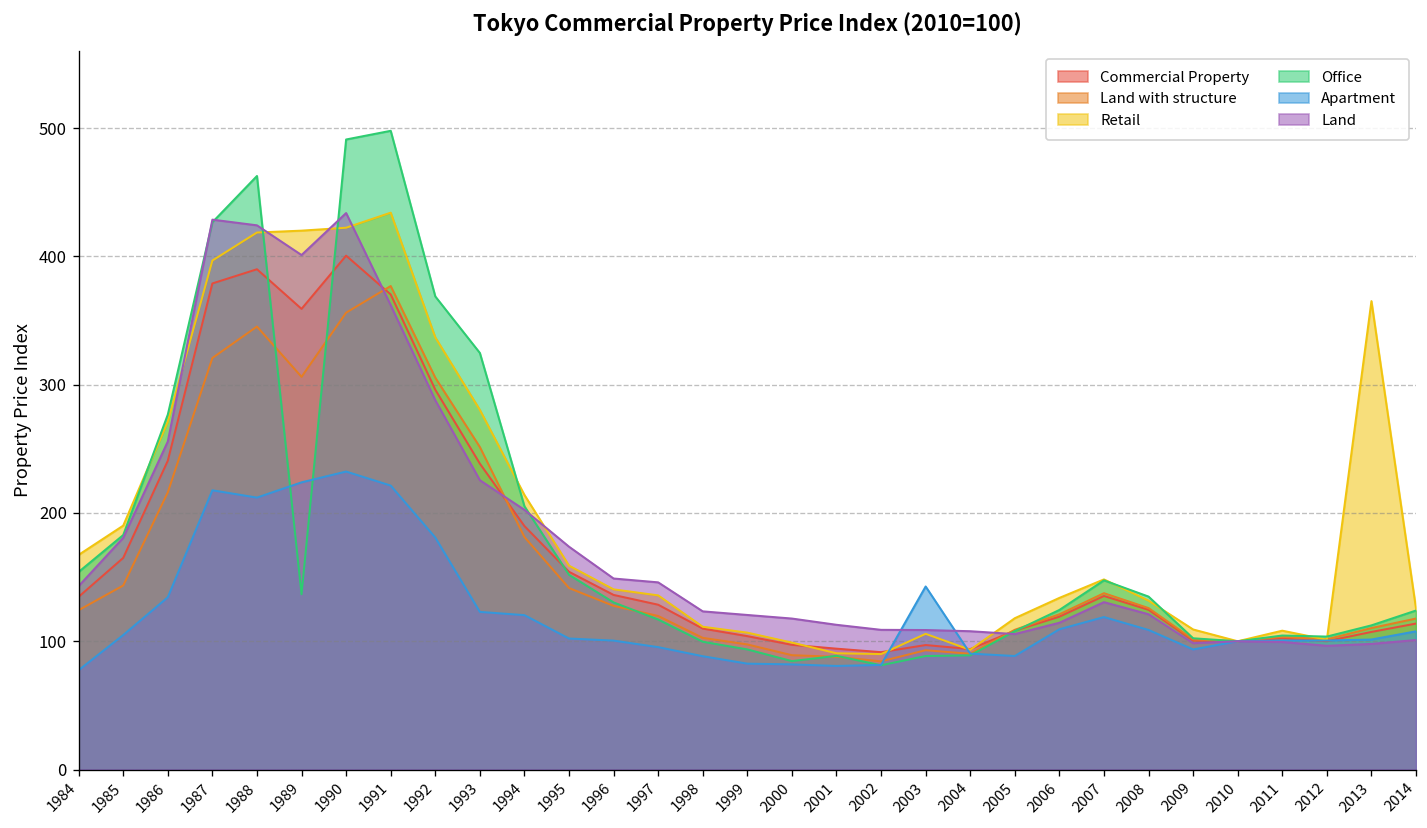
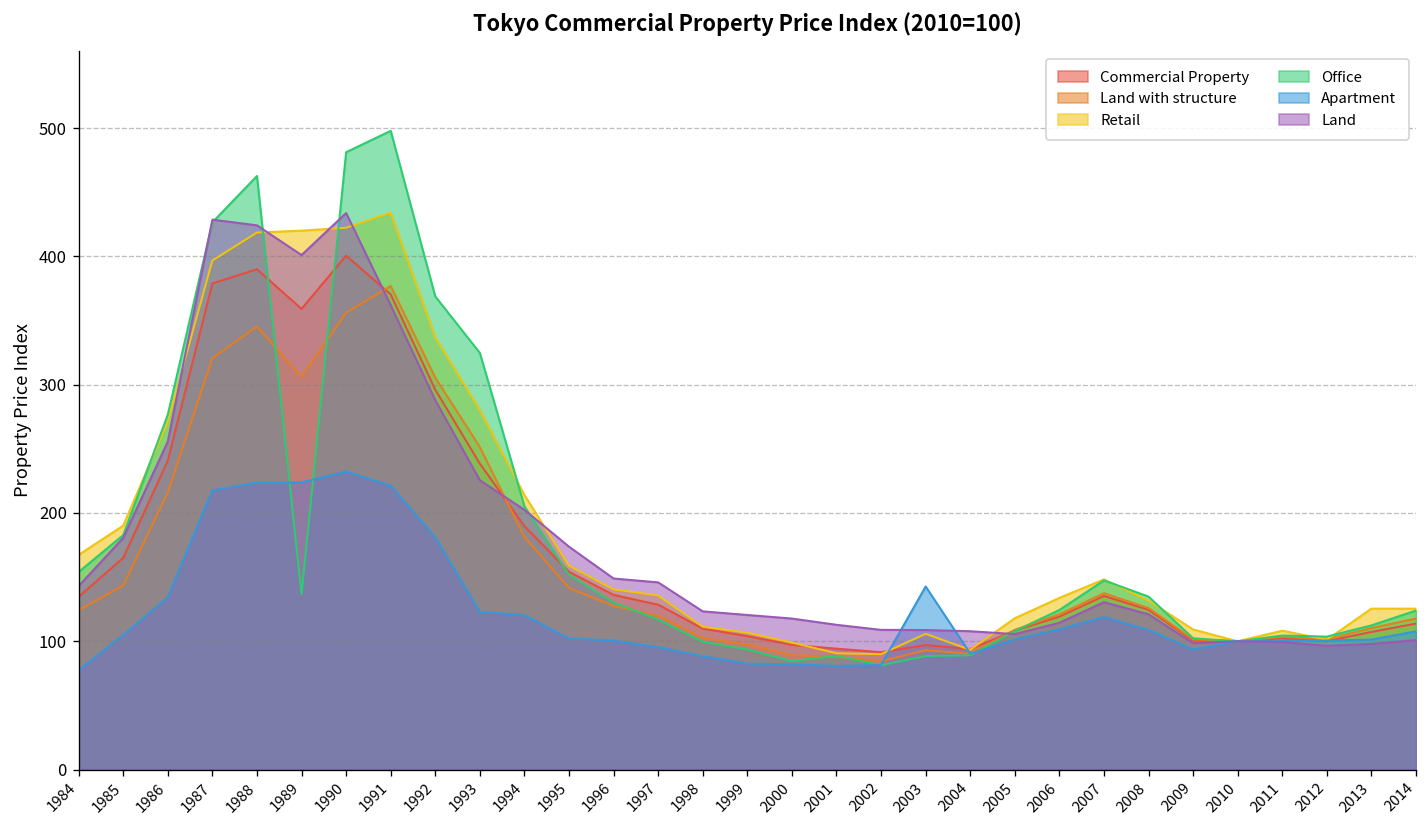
  {
    "Retail": {
      "1984": 167,
      "1985": 190,
      "1986": 271,
      "1987": 397,
      "1988": 419,
      "1989": 420,
      "1990": 422,
      "1991": 434,
      "1992": 337,
      "1993": 280,
      "1994": 214,
      "1995": 159,
      "1996": 140,
      "1997": 136,
      "1999": 107,
      "2003": 106,
      "2005": 118,
      "2006": 134,
      "2008": 132,
      "2009": 109,
      "2011": 108,
-     "2013": 365
+     "2013": 125
    },
    "Office": {
      "1984": 154,
      "1986": 277,
      "1988": 463,
      "1989": 137,
-     "1990": 491,
+     "1990": 481,
      "1991": 498,
      "1992": 369,
      "1993": 325,
      "1994": 205,
      "1996": 130,
      "1997": 117,
      "1998": 100,
      "1999": 94,
      "2000": 85,
      "2003": 88,
      "2006": 124,
      "2008": 135
    },
    "Apartment": {
      "1984": 77,
      "1985": 105,
      "1986": 134,
      "1987": 218,
-     "1988": 212,
+     "1988": 224,
      "1989": 224,
      "1990": 232,
      "1991": 221,
      "1992": 181,
      "1993": 123,
      "1994": 120,
      "1995": 102,
      "1996": 101,
      "1997": 95,
      "1998": 88,
      "1999": 83,
      "2000": 82,
      "2001": 81,
      "2003": 143,
-     "2005": 89,
+     "2005": 101,
      "2006": 109,
      "2007": 119,
      "2008": 109,
      "2009": 94,
      "2013": 101,
      "2014": 108
    },
    "Land": {
      "1984": 143,
      "1986": 256,
      "1988": 424,
      "1989": 401,
      "1990": 434,
      "1991": 362,
      "1992": 288,
      "1993": 226,
      "1994": 202,
      "1995": 174,
      "1996": 149,
      "1997": 146,
      "1998": 123,
      "1999": 121,
      "2000": 118,
      "2001": 113,
      "2002": 109,
      "2003": 109,
      "2004": 108,
      "2006": 114,
      "2007": 130,
      "2008": 121,
      "2012": 96,
      "2013": 98,
      "2014": 101
    }
  }
